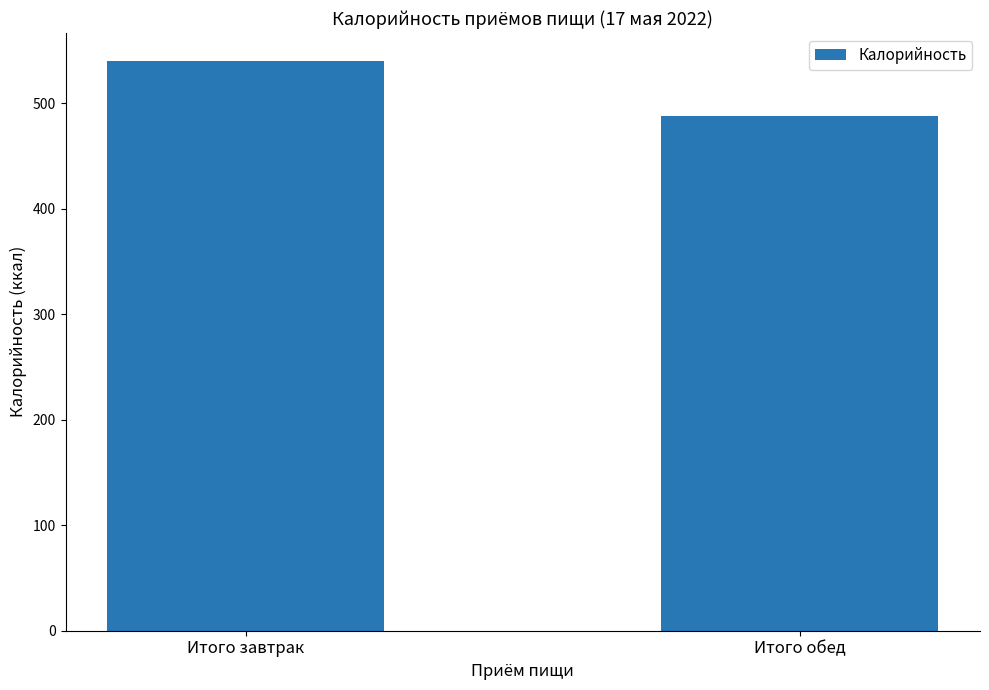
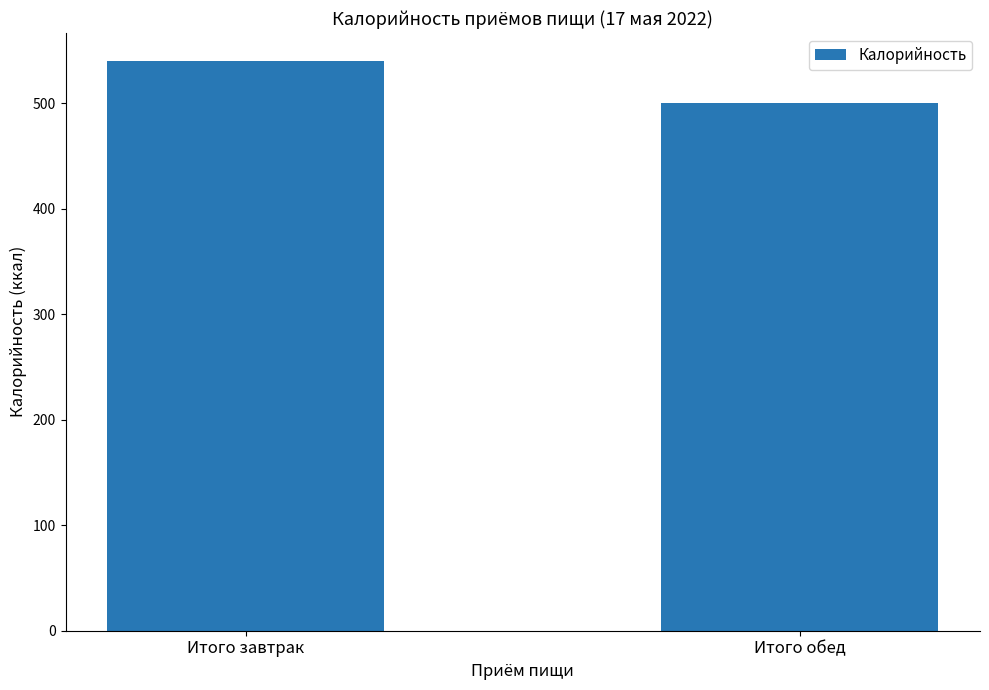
  {
    "Итого завтрак": 540,
-   "Итого обед": 488
+   "Итого обед": 500
  }
